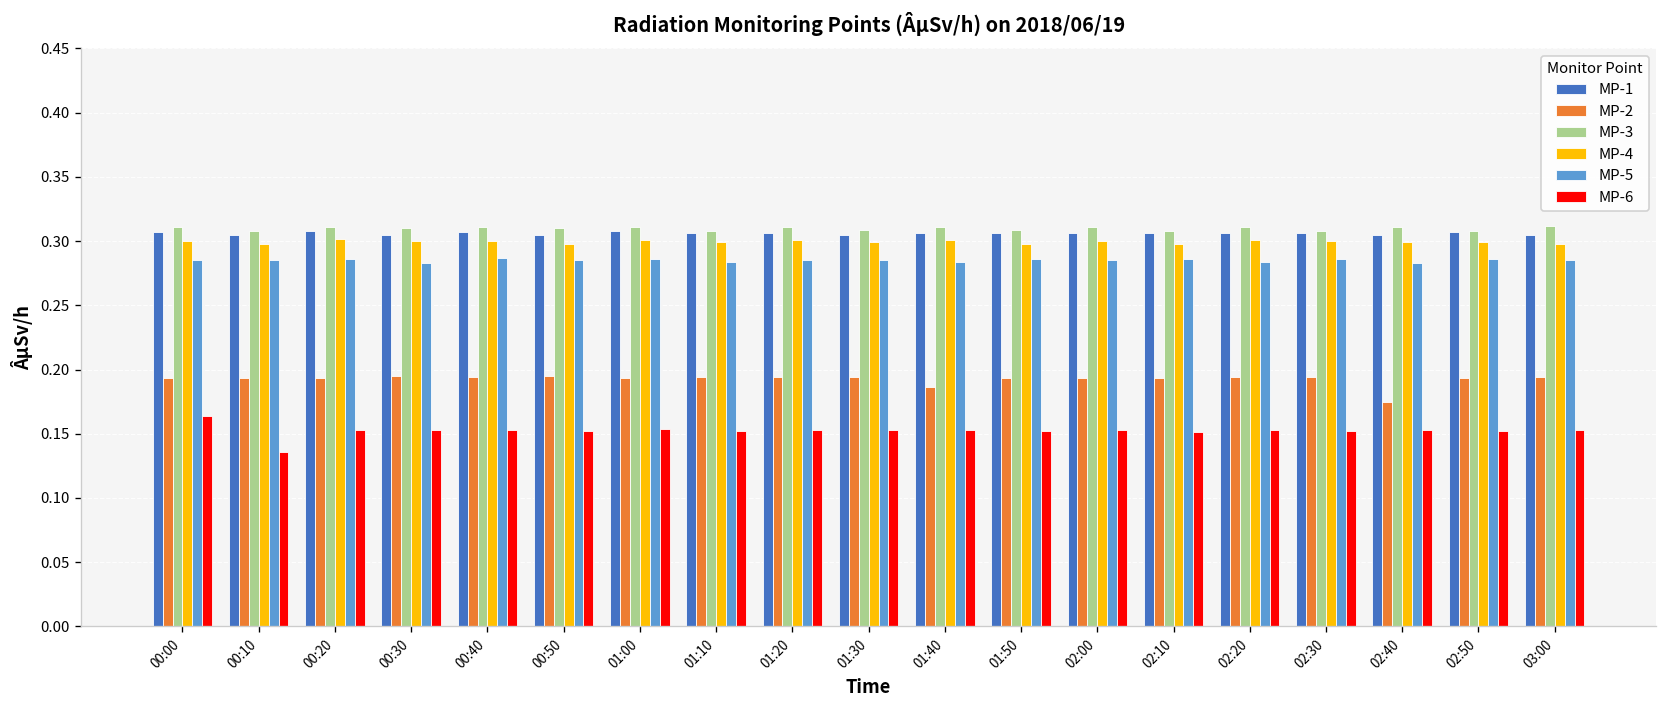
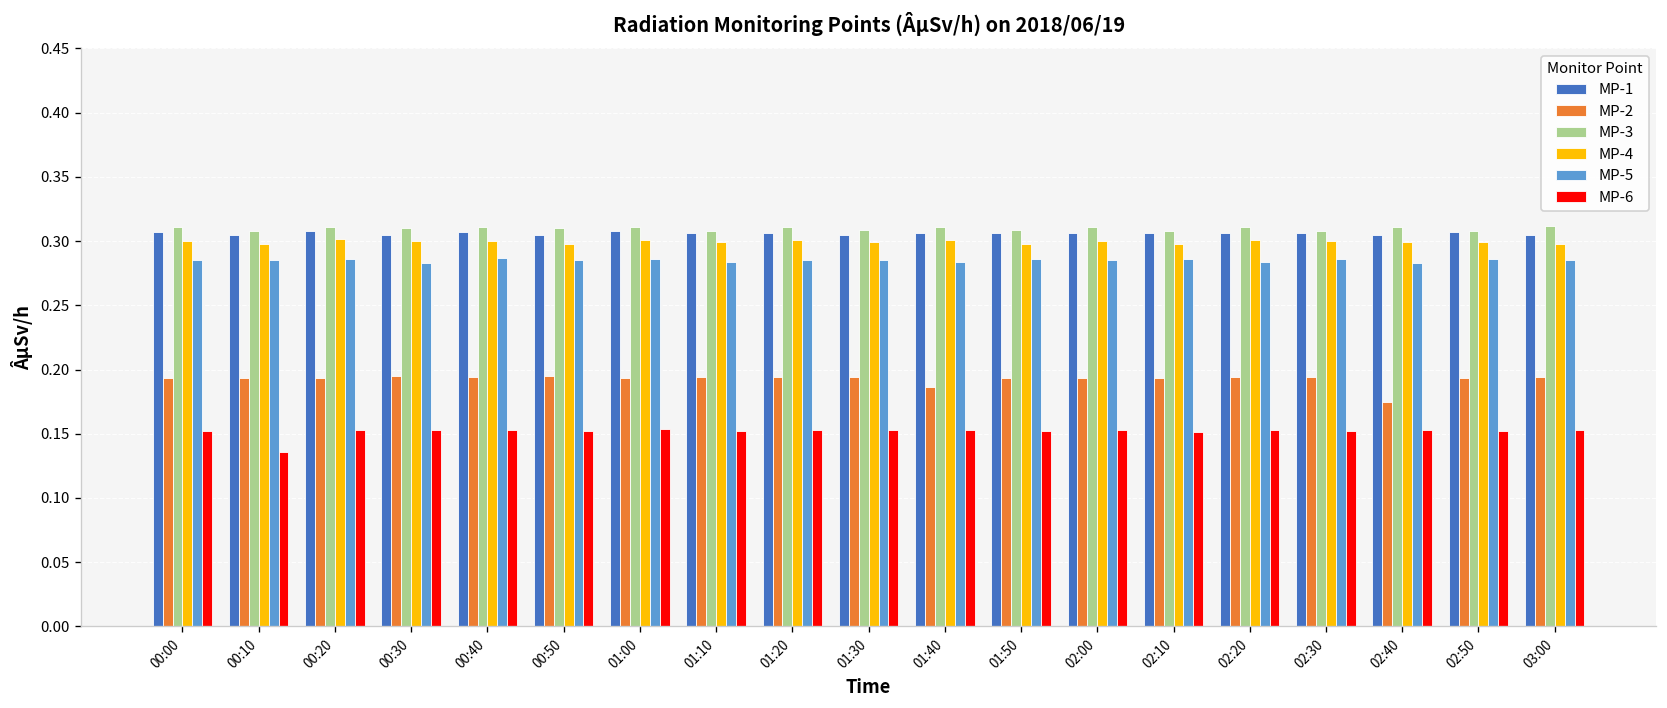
  {
    "MP-2": {
      "00:00": 0.193,
      "00:10": 0.193,
      "00:20": 0.193,
      "00:30": 0.195,
      "00:40": 0.194,
      "00:50": 0.195,
      "01:00": 0.193,
      "01:10": 0.194,
      "01:20": 0.194,
      "01:30": 0.194,
      "01:40": 0.186,
      "01:50": 0.193,
      "02:00": 0.193,
      "02:10": 0.193,
      "02:20": 0.194,
      "02:30": 0.194,
      "02:40": 0.175,
      "02:50": 0.193,
      "03:00": 0.194
    },
    "MP-3": {
      "00:00": 0.311,
      "00:10": 0.308,
      "00:20": 0.311,
      "00:30": 0.310,
      "00:40": 0.311,
      "00:50": 0.310,
      "01:00": 0.311,
      "01:10": 0.308,
      "01:20": 0.311,
      "01:30": 0.309,
      "01:40": 0.311,
      "01:50": 0.309,
      "02:00": 0.311,
      "02:10": 0.308,
      "02:20": 0.311,
      "02:30": 0.308,
      "02:40": 0.311,
      "02:50": 0.308,
      "03:00": 0.312
    },
    "MP-4": {
      "00:00": 0.300,
      "00:10": 0.298,
      "00:20": 0.302,
      "00:30": 0.300,
      "00:40": 0.300,
      "00:50": 0.298,
      "01:00": 0.301,
      "01:10": 0.299,
      "01:20": 0.301,
      "01:30": 0.299,
      "01:40": 0.301,
      "01:50": 0.298,
      "02:00": 0.300,
      "02:10": 0.298,
      "02:20": 0.301,
      "02:30": 0.300,
      "02:40": 0.299,
      "02:50": 0.299,
      "03:00": 0.298
    },
    "MP-6": {
-     "00:00": 0.164,
+     "00:00": 0.152,
      "00:10": 0.136,
      "00:20": 0.153,
      "00:30": 0.153,
      "00:40": 0.153,
      "00:50": 0.152,
      "01:00": 0.154,
      "01:10": 0.152,
      "01:20": 0.153,
      "01:30": 0.153,
      "01:40": 0.153,
      "01:50": 0.152,
      "02:00": 0.153,
      "02:10": 0.151,
      "02:20": 0.153,
      "02:30": 0.152,
      "02:40": 0.153,
      "02:50": 0.152,
      "03:00": 0.153
    }
  }
